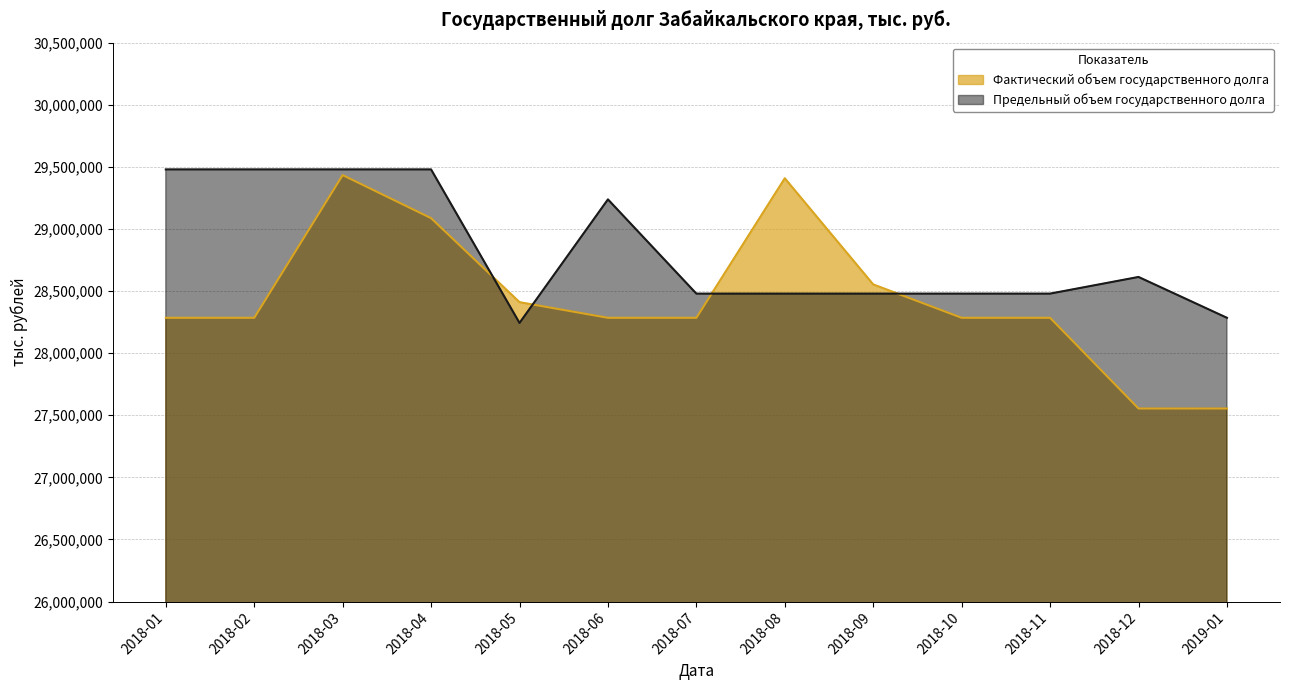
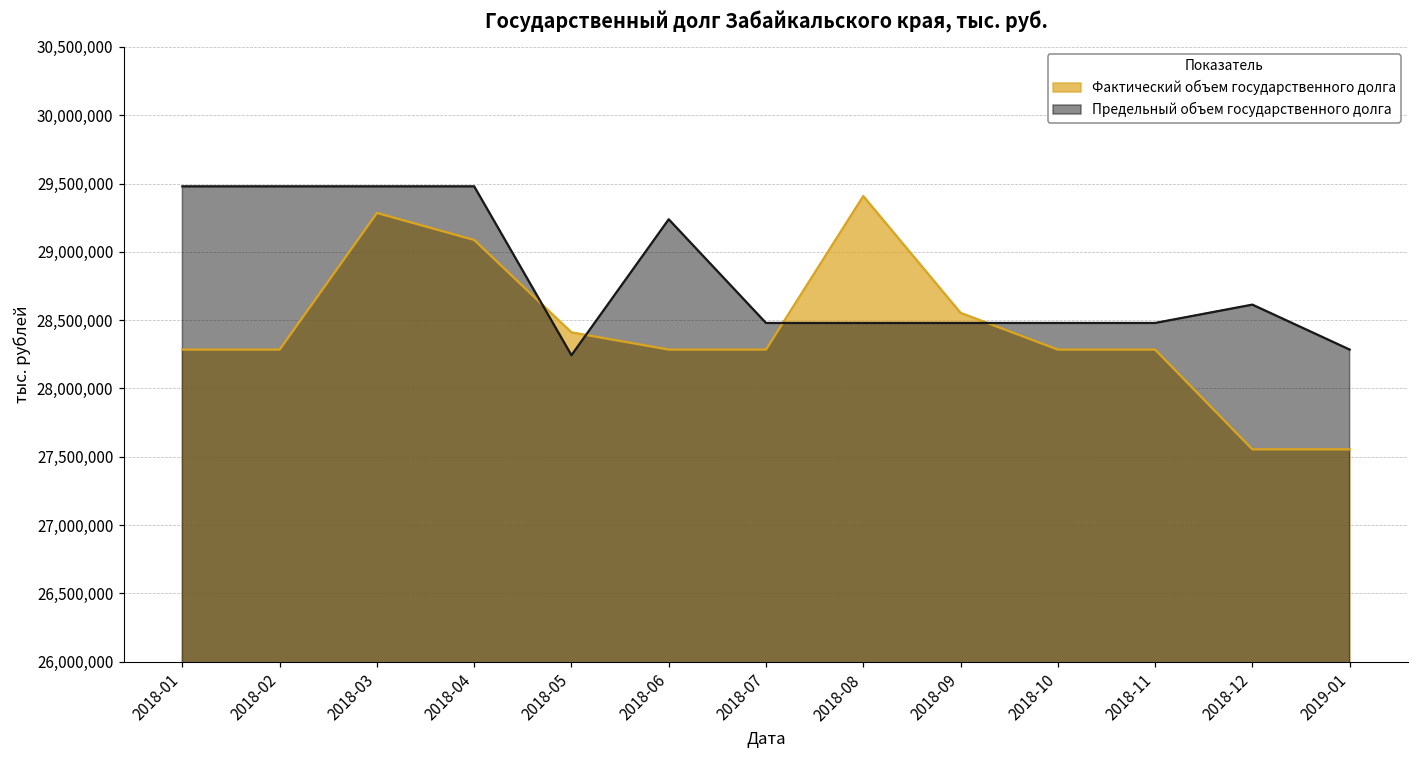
  {
    "Фактический объем государственного долга": {
      "2018-01": "28,280,000",
      "2018-02": "28,280,000",
-     "2018-03": "29,430,000",
+     "2018-03": "29,280,000",
      "2018-04": "29,090,000",
      "2018-05": "28,410,000",
      "2018-06": "28,280,000",
      "2018-07": "28,280,000",
      "2018-08": "29,410,000",
      "2018-09": "28,550,000",
      "2018-10": "28,280,000",
      "2018-11": "28,280,000",
      "2018-12": "27,550,000",
      "2019-01": "27,550,000"
    },
    "Предельный объем государственного долга": {
      "2018-01": "29,480,000",
      "2018-02": "29,480,000",
      "2018-03": "29,480,000",
      "2018-04": "29,480,000",
      "2018-05": "28,240,000",
      "2018-06": "29,240,000",
      "2018-07": "28,480,000",
      "2018-08": "28,480,000",
      "2018-09": "28,480,000",
      "2018-10": "28,480,000",
      "2018-11": "28,480,000",
      "2018-12": "28,610,000",
      "2019-01": "28,280,000"
    }
  }
